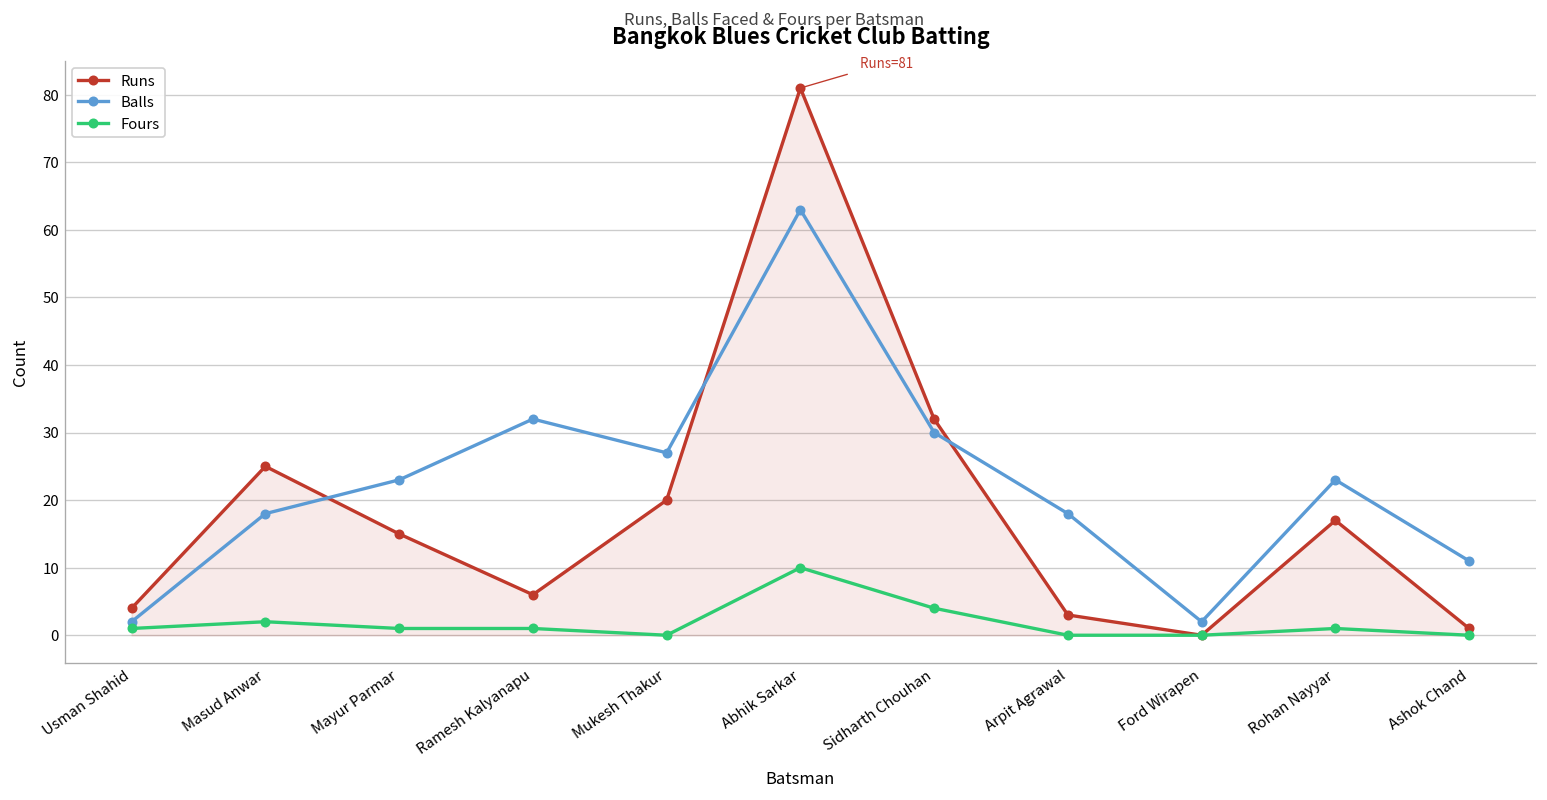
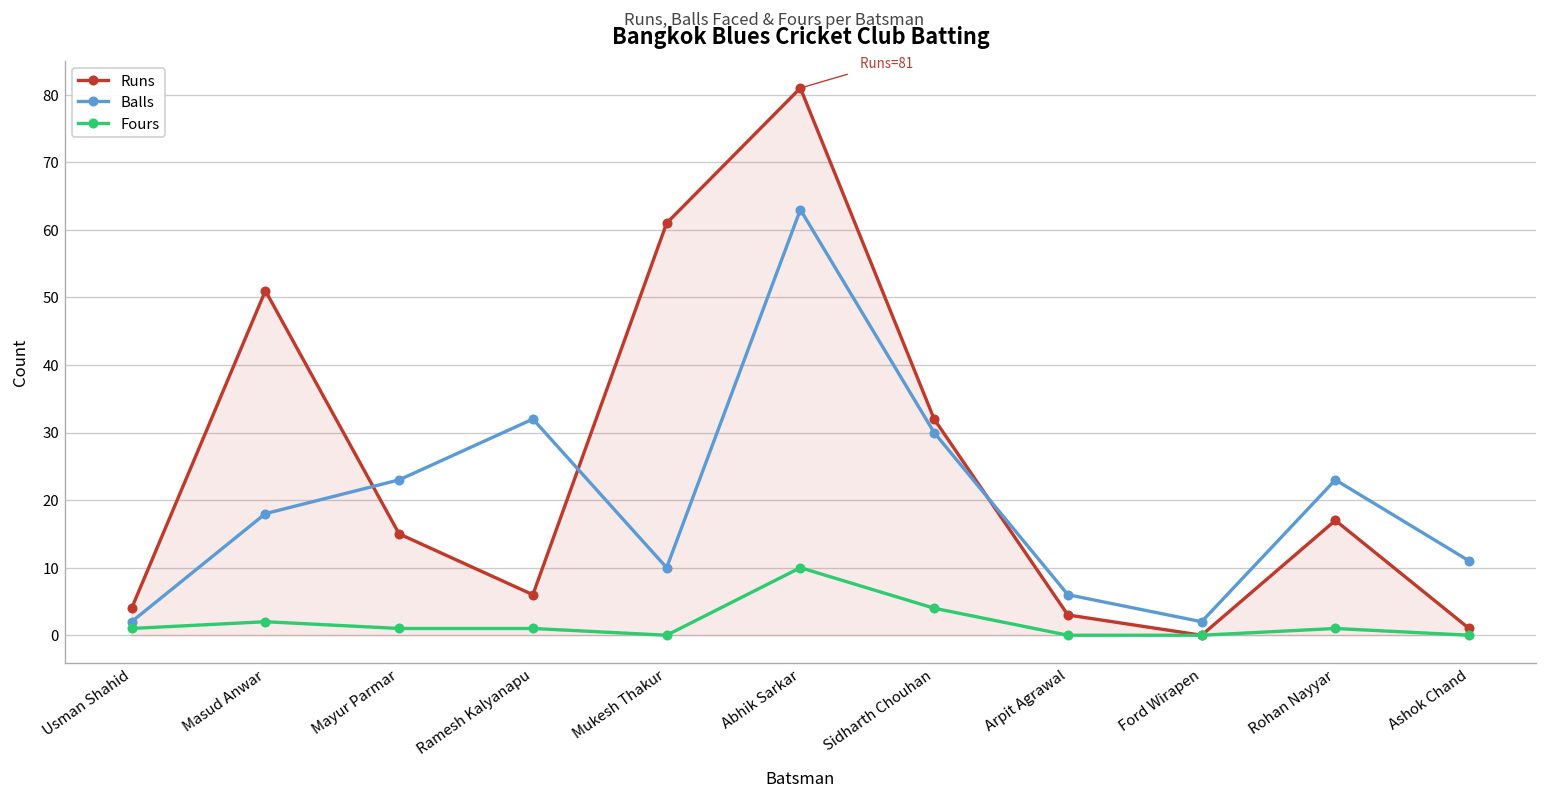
  {
    "Runs": {
      "Usman Shahid": 4,
-     "Masud Anwar": 25,
+     "Masud Anwar": 51,
      "Mayur Parmar": 15,
      "Ramesh Kalyanapu": 6,
-     "Mukesh Thakur": 20,
+     "Mukesh Thakur": 61,
      "Sidharth Chouhan": 32,
      "Arpit Agrawal": 3,
      "Rohan Nayyar": 17,
      "Ashok Chand": 1
    },
    "Balls": {
      "Usman Shahid": 2,
      "Masud Anwar": 18,
      "Mayur Parmar": 23,
      "Ramesh Kalyanapu": 32,
-     "Mukesh Thakur": 27,
+     "Mukesh Thakur": 10,
      "Abhik Sarkar": 63,
      "Sidharth Chouhan": 30,
-     "Arpit Agrawal": 18,
+     "Arpit Agrawal": 6,
      "Ford Wirapen": 2,
      "Rohan Nayyar": 23,
      "Ashok Chand": 11
    },
    "Fours": {
      "Usman Shahid": 1,
      "Masud Anwar": 2,
      "Mayur Parmar": 1,
      "Ramesh Kalyanapu": 1,
      "Mukesh Thakur": 0,
      "Abhik Sarkar": 10,
      "Sidharth Chouhan": 4,
      "Arpit Agrawal": 0,
      "Rohan Nayyar": 1,
      "Ashok Chand": 0
    }
  }
